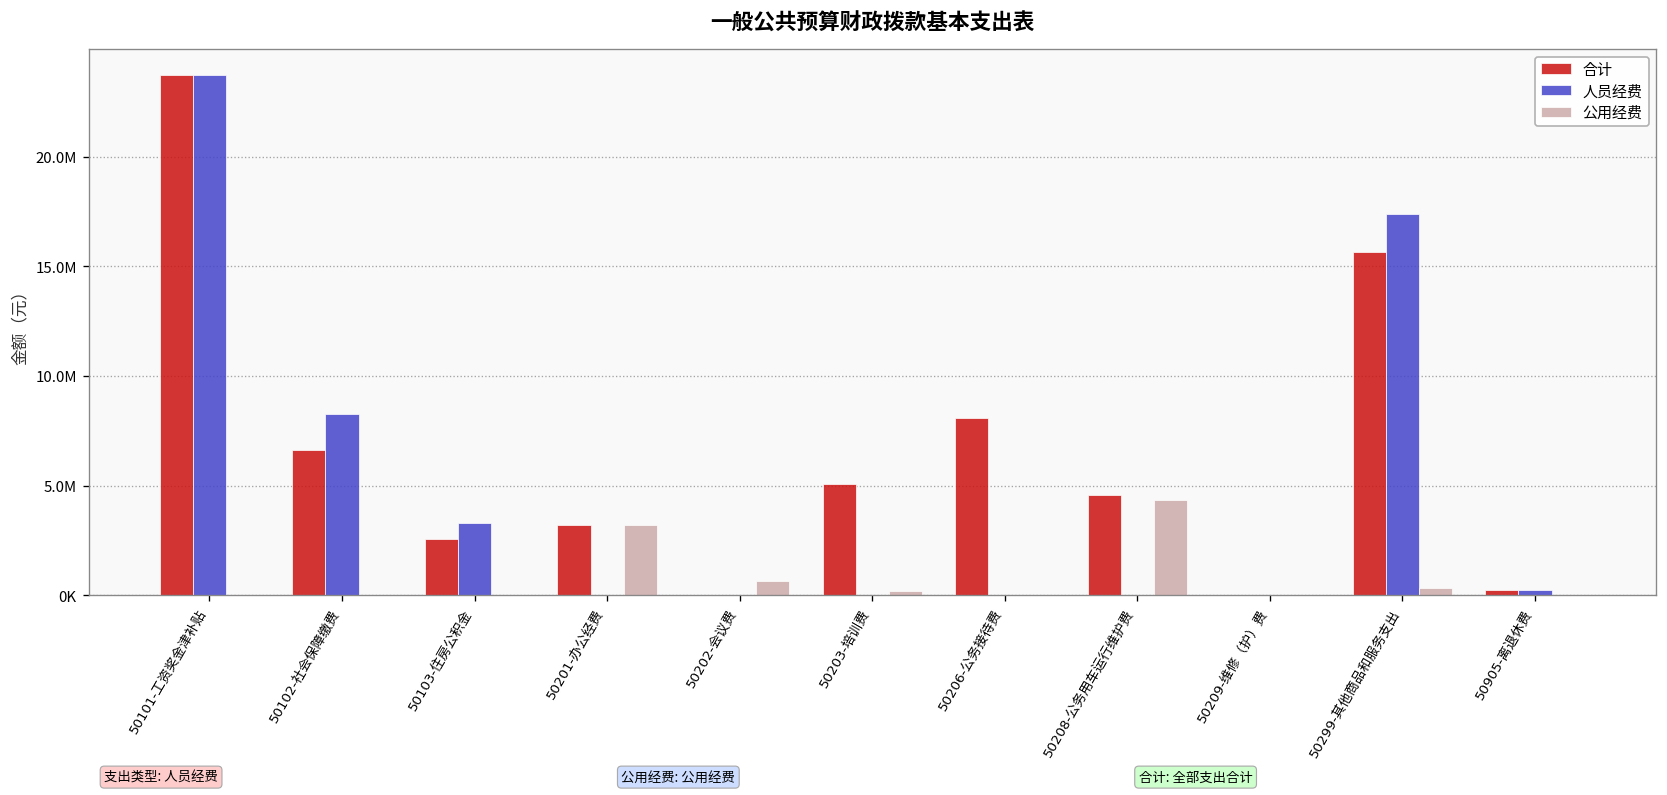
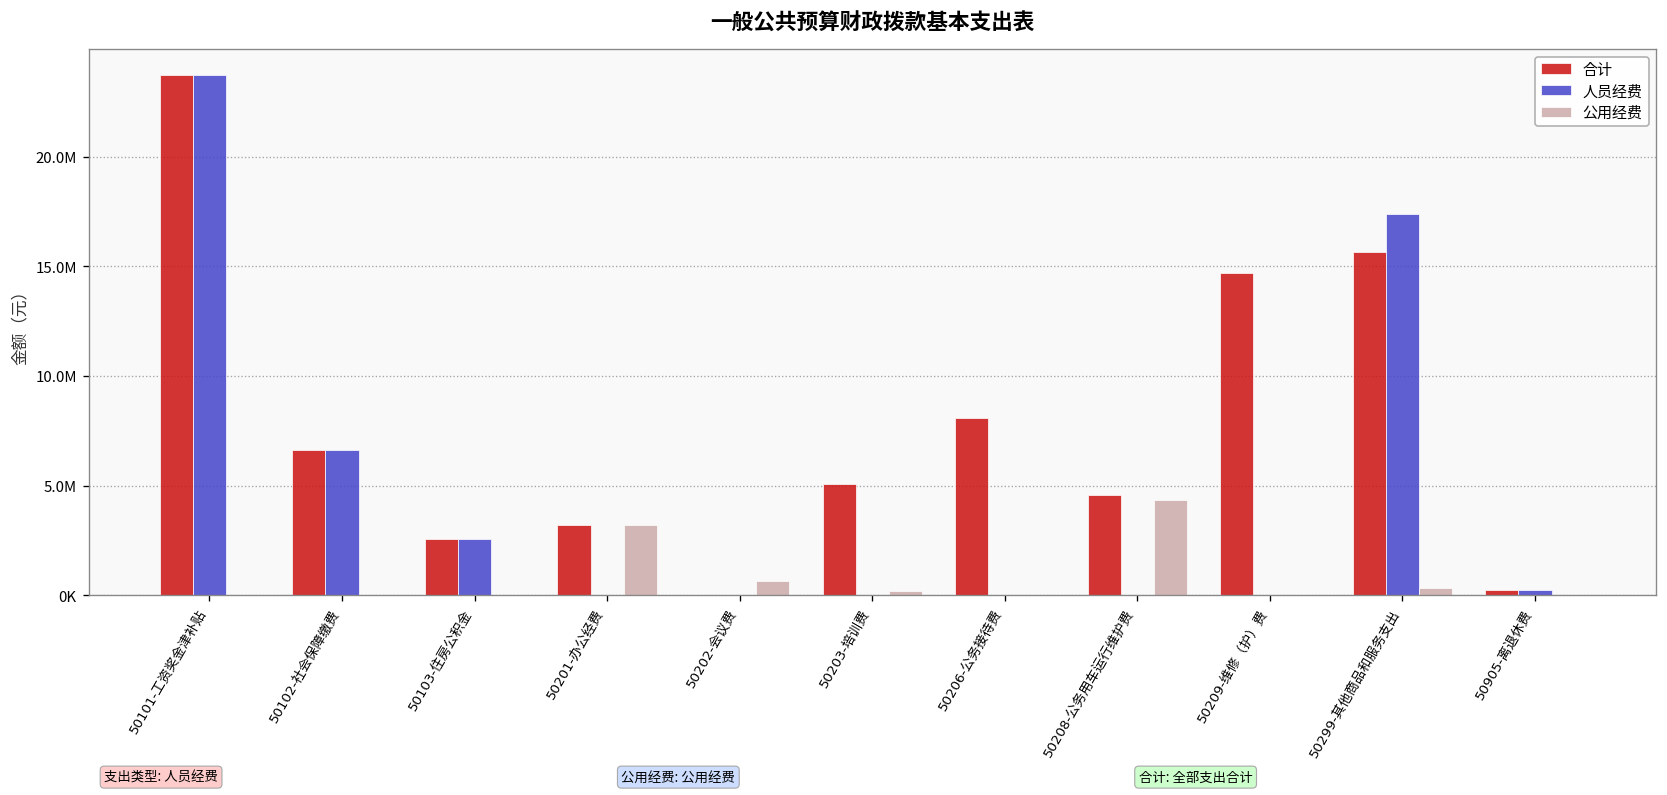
  {
    "合计": {
      "50101-工资奖金津补贴": 23700000,
      "50102-社会保障缴费": 6600000,
      "50103-住房公积金": 2600000,
      "50201-办公经费": 3200000,
      "50203-培训费": 5100000,
      "50206-公务接待费": 8100000,
      "50208-公务用车运行维护费": 4600000,
-     "50209-维修（护）费": 0,
+     "50209-维修（护）费": 14700000,
      "50299-其他商品和服务支出": 15700000,
      "50905-离退休费": 200000
    },
    "人员经费": {
      "50101-工资奖金津补贴": 23700000,
-     "50102-社会保障缴费": 8300000,
-     "50103-住房公积金": 3300000,
+     "50102-社会保障缴费": 6600000,
+     "50103-住房公积金": 2600000,
      "50201-办公经费": 0,
      "50202-会议费": 0,
      "50203-培训费": 0,
      "50206-公务接待费": 0,
      "50208-公务用车运行维护费": 0,
      "50209-维修（护）费": 0,
      "50299-其他商品和服务支出": 17400000,
      "50905-离退休费": 200000
    },
    "公用经费": {
      "50101-工资奖金津补贴": 0,
      "50102-社会保障缴费": 0,
      "50103-住房公积金": 0,
      "50201-办公经费": 3200000,
      "50202-会议费": 700000,
      "50203-培训费": 200000,
      "50208-公务用车运行维护费": 4400000,
      "50299-其他商品和服务支出": 300000,
      "50905-离退休费": 0
    }
  }
